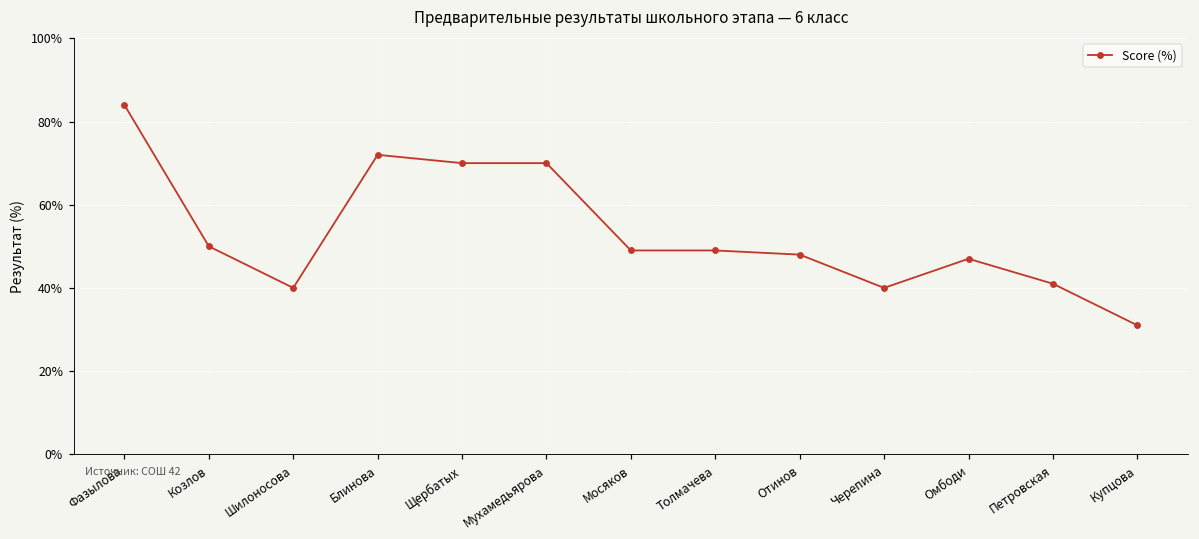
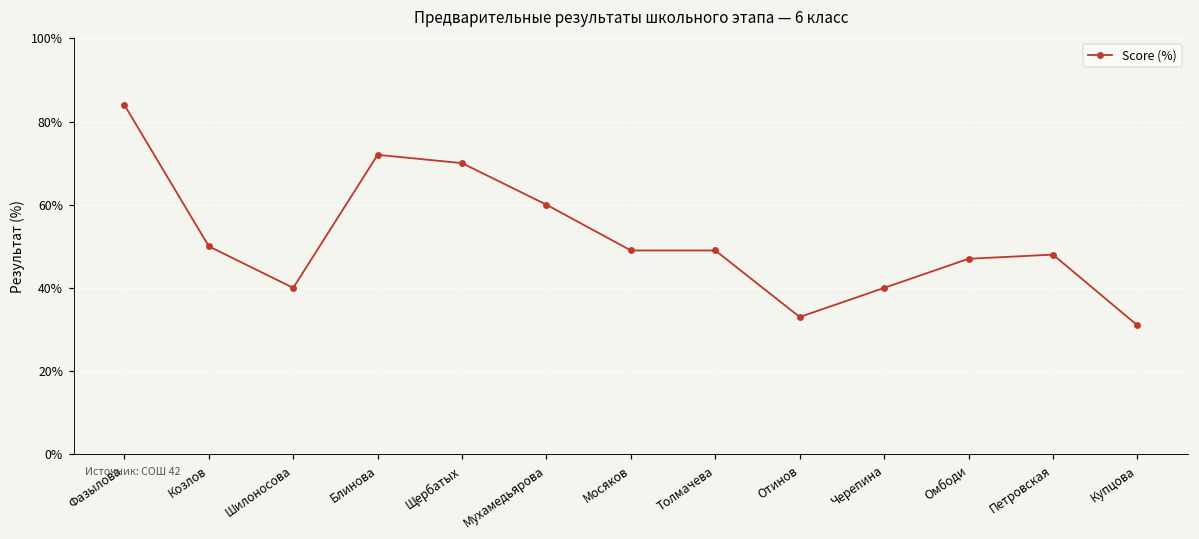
  {
    "Фазылова": "84%",
    "Козлов": "50%",
    "Шилоносова": "40%",
    "Блинова": "72%",
    "Щербатых": "70%",
-   "Мухамедьярова": "70%",
+   "Мухамедьярова": "60%",
    "Мосяков": "49%",
    "Толмачева": "49%",
-   "Отинов": "48%",
+   "Отинов": "33%",
    "Черепина": "40%",
    "Омбоди": "47%",
-   "Петровская": "41%",
+   "Петровская": "48%",
    "Купцова": "31%"
  }
